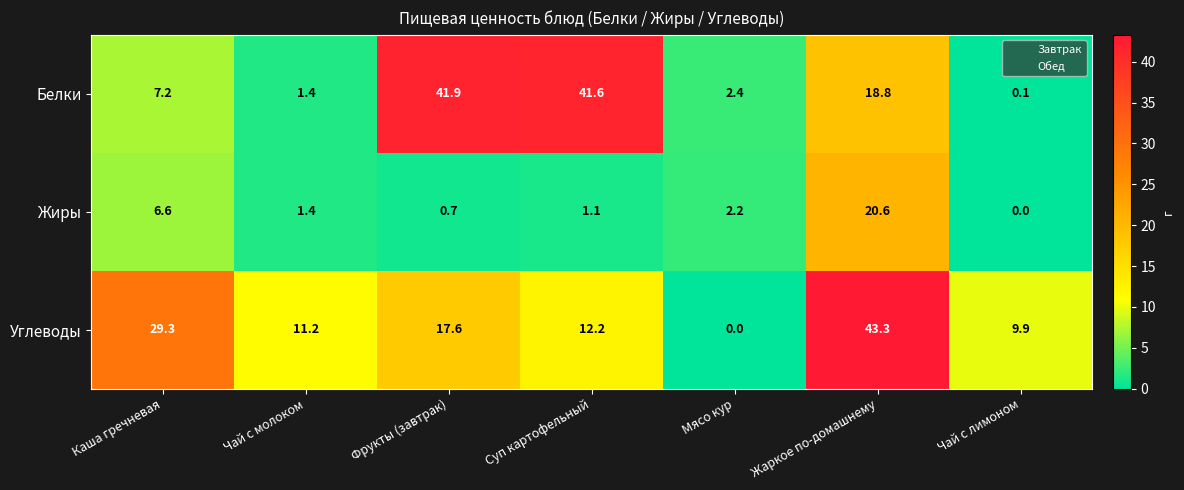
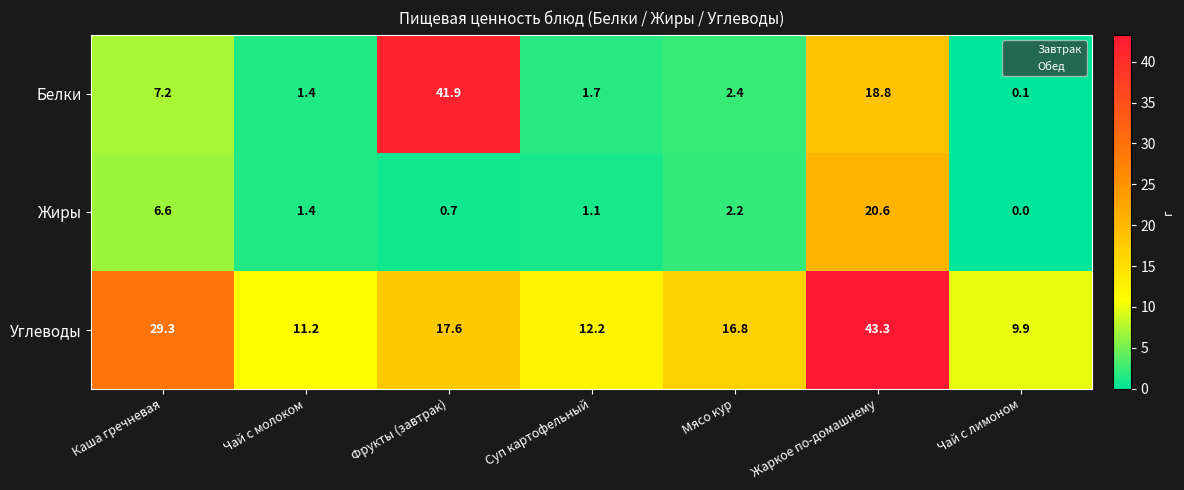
  {
    "Белки": {
      "Каша гречневая": 7.2,
      "Чай с молоком": 1.4,
      "Фрукты (завтрак)": 41.9,
-     "Суп картофельный": 41.6,
+     "Суп картофельный": 1.7,
      "Мясо кур": 2.4,
      "Жаркое по-домашнему": 18.8,
      "Чай с лимоном": 0.1
    },
    "Жиры": {
      "Каша гречневая": 6.6,
      "Чай с молоком": 1.4,
      "Фрукты (завтрак)": 0.7,
      "Суп картофельный": 1.1,
      "Мясо кур": 2.2,
      "Жаркое по-домашнему": 20.6,
      "Чай с лимоном": 0.0
    },
    "Углеводы": {
      "Каша гречневая": 29.3,
      "Чай с молоком": 11.2,
      "Фрукты (завтрак)": 17.6,
      "Суп картофельный": 12.2,
-     "Мясо кур": 0.0,
+     "Мясо кур": 16.8,
      "Жаркое по-домашнему": 43.3,
      "Чай с лимоном": 9.9
    }
  }
